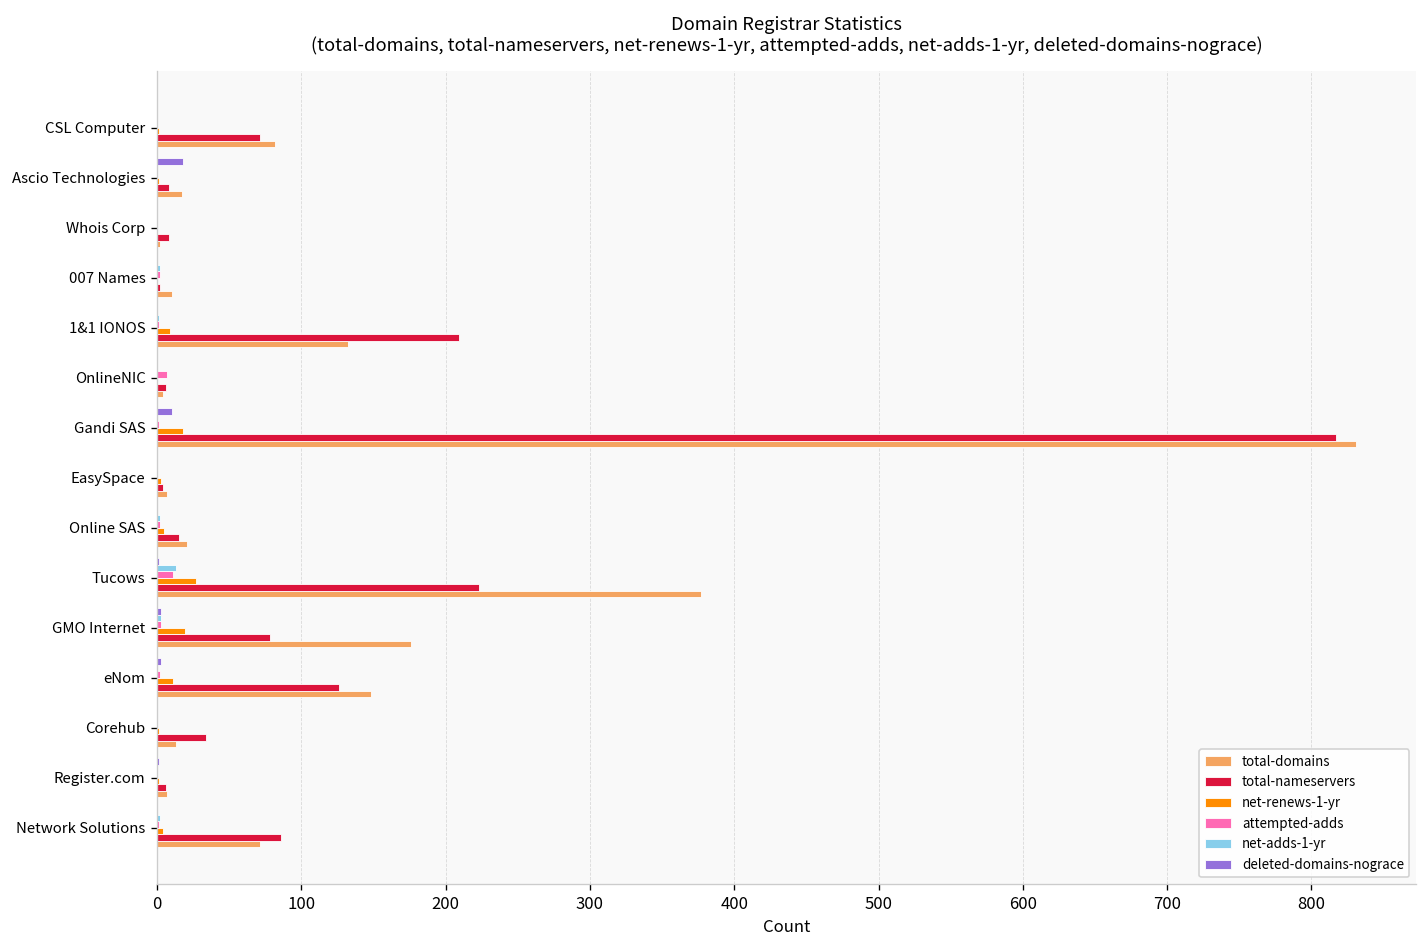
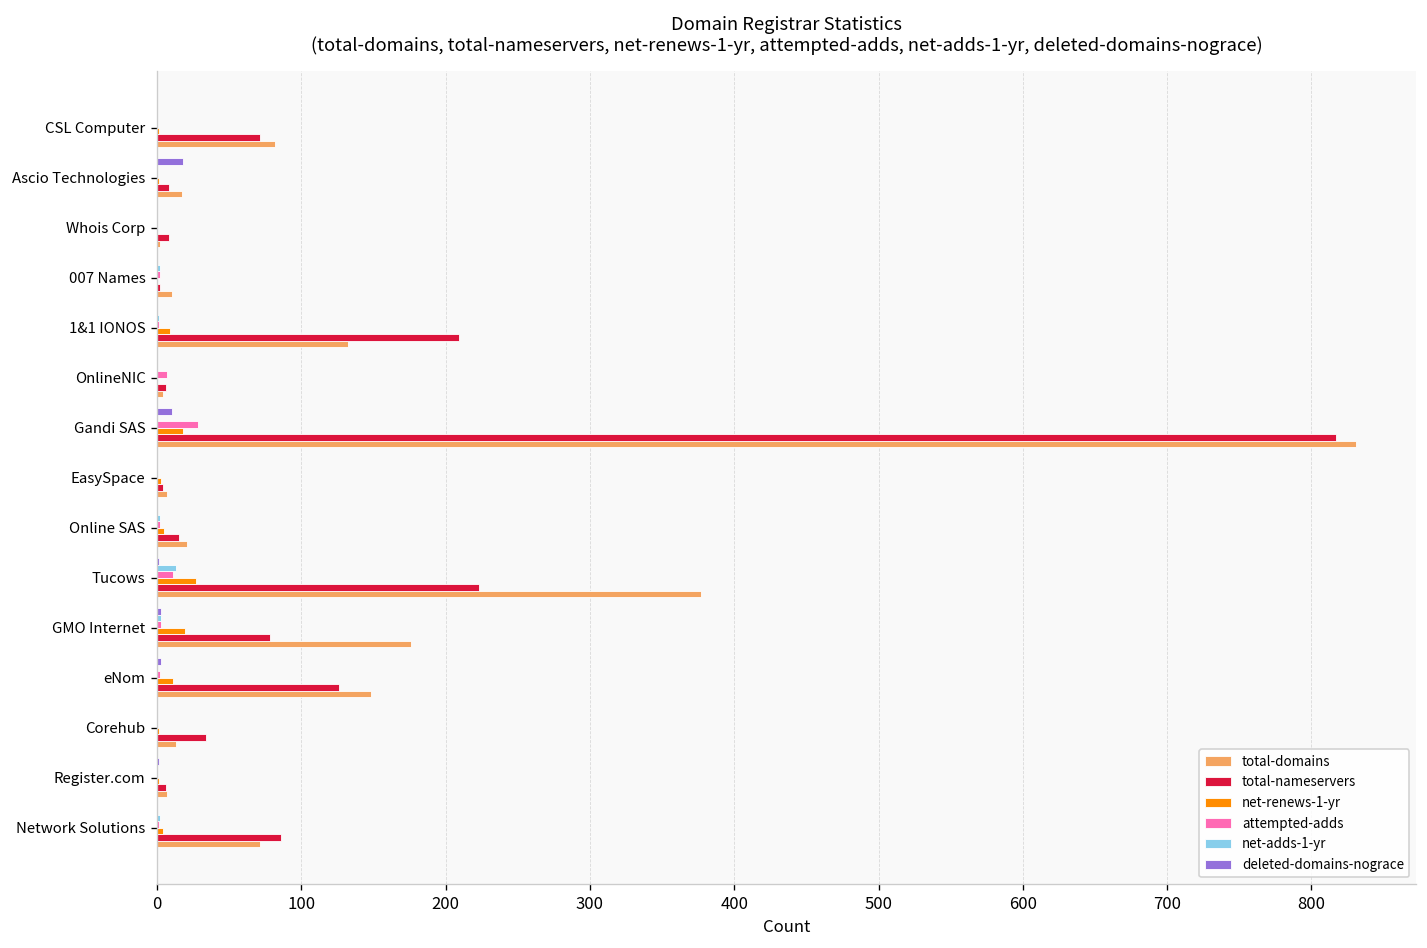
  {
    "total-domains": {
      "CSL Computer": 82,
      "Ascio Technologies": 17,
      "007 Names": 10,
      "1&1 IONOS": 132,
      "OnlineNIC": 4,
      "Gandi SAS": 831,
      "EasySpace": 7,
      "Online SAS": 21,
      "Tucows": 377,
      "GMO Internet": 176,
      "eNom": 148,
      "Corehub": 13,
      "Register.com": 7,
      "Network Solutions": 71
    },
    "total-nameservers": {
      "CSL Computer": 71,
      "Ascio Technologies": 8,
      "Whois Corp": 8,
      "1&1 IONOS": 209,
      "OnlineNIC": 6,
      "Gandi SAS": 817,
      "EasySpace": 4,
      "Online SAS": 15,
      "Tucows": 223,
      "GMO Internet": 78,
      "eNom": 126,
      "Corehub": 34,
      "Register.com": 6,
      "Network Solutions": 86
    },
    "net-renews-1-yr": {
      "Whois Corp": 0,
      "007 Names": 0,
      "1&1 IONOS": 9,
      "OnlineNIC": 0,
      "Gandi SAS": 18,
      "EasySpace": 3,
      "Online SAS": 5,
      "Tucows": 27,
      "GMO Internet": 19,
      "eNom": 11,
      "Network Solutions": 4
    },
    "attempted-adds": {
      "CSL Computer": 0,
      "Ascio Technologies": 0,
      "Whois Corp": 0,
      "OnlineNIC": 7,
-     "Gandi SAS": 1,
+     "Gandi SAS": 28,
      "EasySpace": 0,
      "Tucows": 11,
      "GMO Internet": 3,
      "Corehub": 0,
      "Register.com": 0
    },
    "net-adds-1-yr": {
      "CSL Computer": 0,
      "Ascio Technologies": 0,
      "Whois Corp": 0,
      "OnlineNIC": 0,
      "Gandi SAS": 0,
      "EasySpace": 0,
      "Tucows": 13,
      "GMO Internet": 3,
      "eNom": 0,
      "Corehub": 0,
      "Register.com": 0
    },
    "deleted-domains-nograce": {
      "CSL Computer": 0,
      "Ascio Technologies": 18,
      "Whois Corp": 0,
      "007 Names": 0,
      "1&1 IONOS": 0,
      "OnlineNIC": 0,
      "Gandi SAS": 10,
      "EasySpace": 0,
      "Online SAS": 0,
      "GMO Internet": 3,
      "eNom": 3,
      "Corehub": 0,
      "Network Solutions": 0
    }
  }
